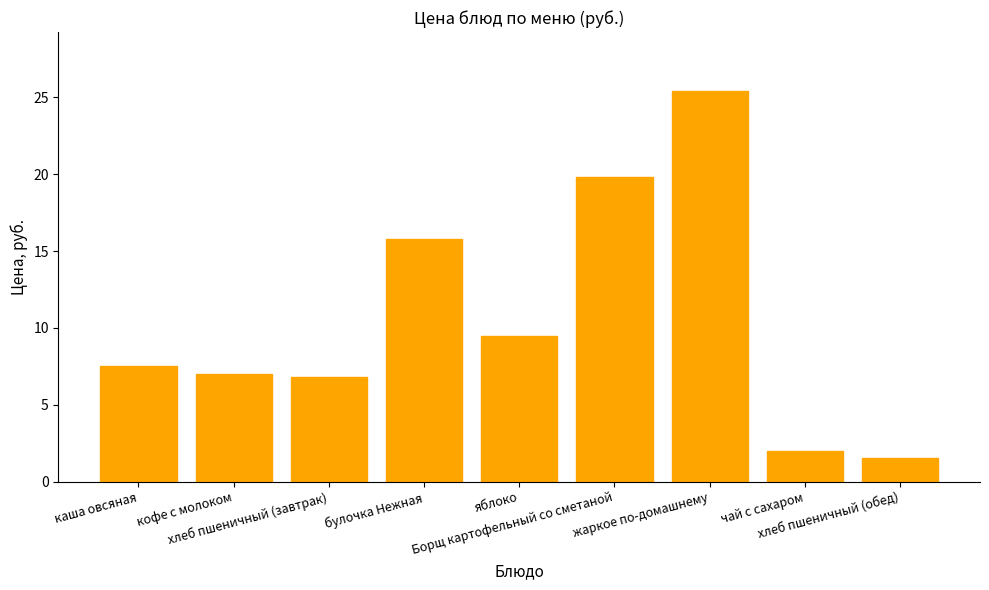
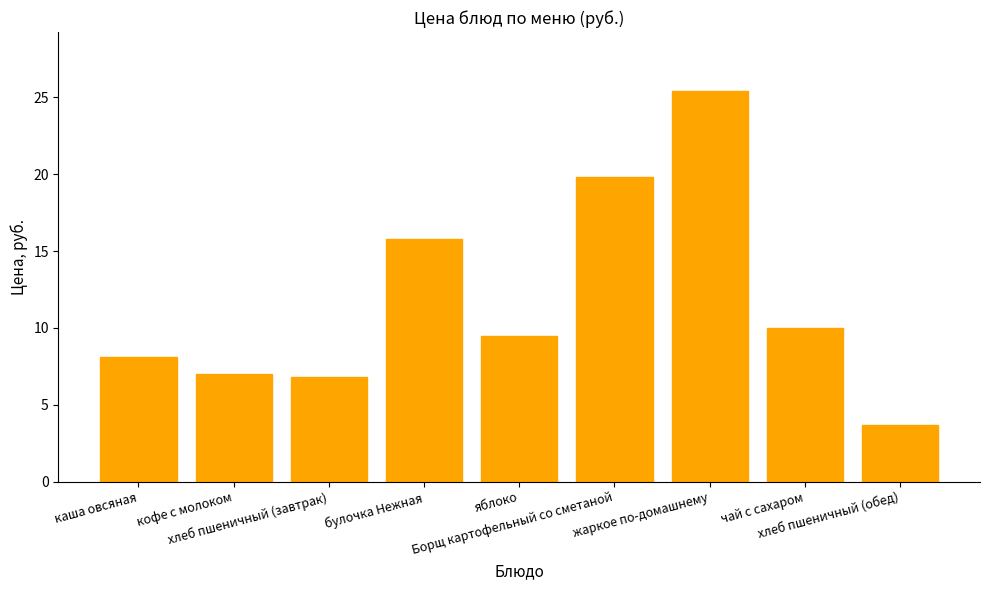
  {
-   "каша овсяная": 7.5,
+   "каша овсяная": 8.1,
    "кофе с молоком": 7.0,
    "хлеб пшеничный (завтрак)": 6.8,
    "булочка Нежная": 15.8,
    "яблоко": 9.5,
    "Борщ картофельный со сметаной": 19.8,
    "жаркое по-домашнему": 25.4,
-   "чай с сахаром": 2,
-   "хлеб пшеничный (обед)": 1.5
+   "чай с сахаром": 10,
+   "хлеб пшеничный (обед)": 3.7
  }
